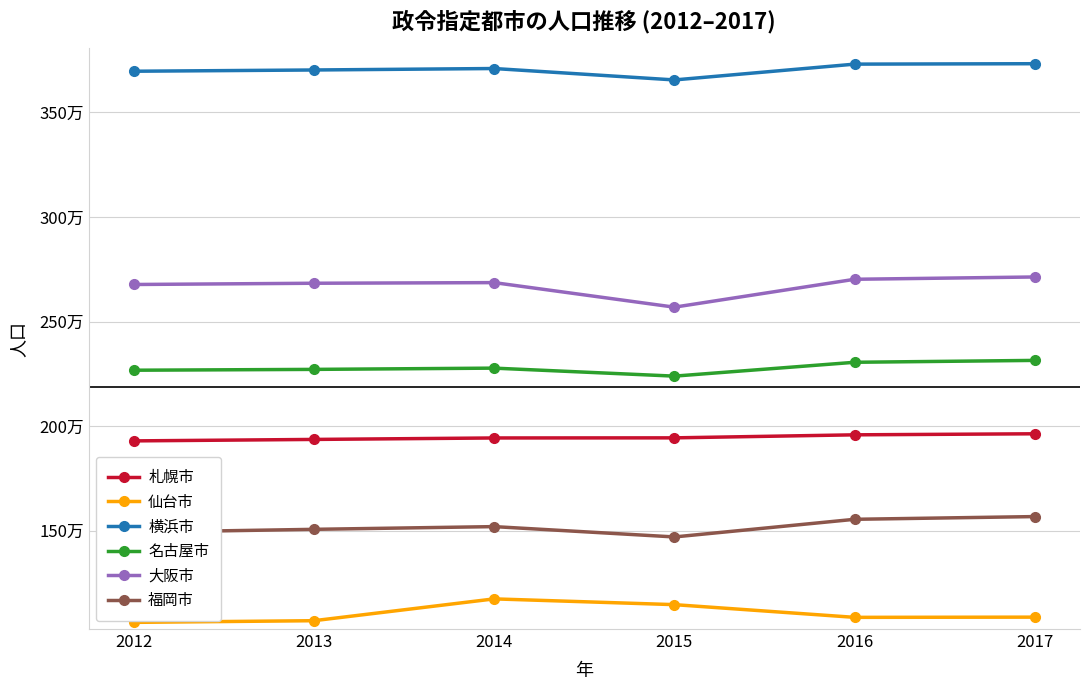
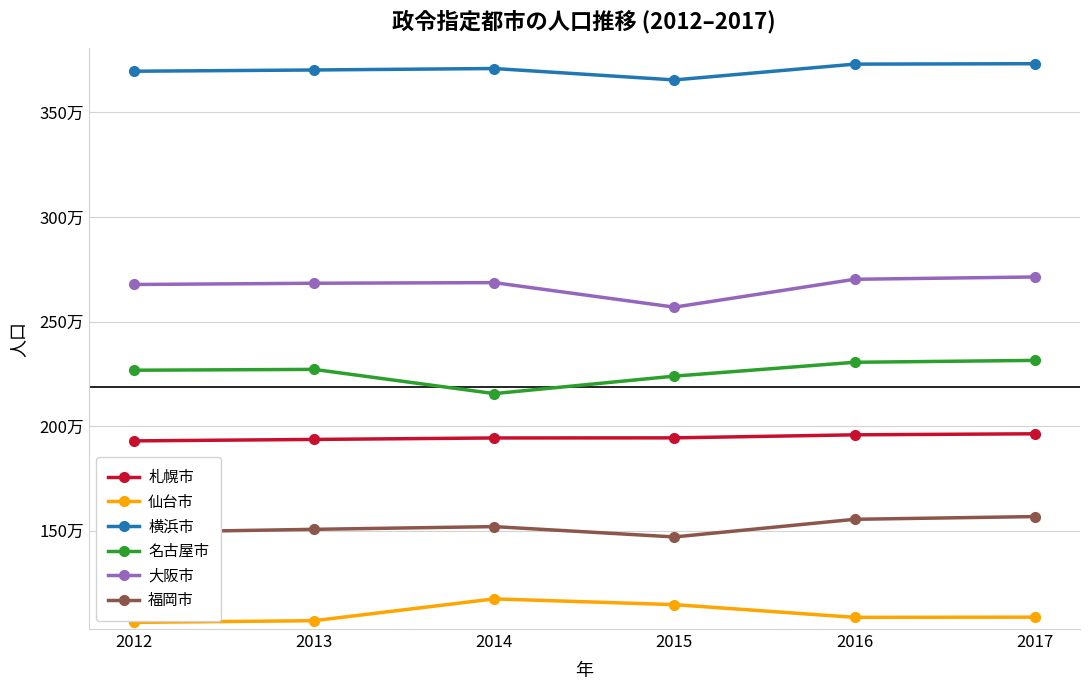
  {
    "札幌市": {
      "2012": "193万",
      "2013": "194万",
      "2014": "194万",
      "2015": "194万",
      "2016": "196万",
      "2017": "196万"
    },
    "仙台市": {
      "2012": "106万",
      "2013": "107万",
      "2014": "117万",
      "2015": "115万",
      "2016": "109万",
      "2017": "109万"
    },
    "横浜市": {
      "2012": "370万",
      "2013": "370万",
      "2014": "371万",
      "2015": "366万",
      "2016": "373万",
      "2017": "373万"
    },
    "名古屋市": {
      "2012": "227万",
      "2013": "227万",
-     "2014": "228万",
+     "2014": "216万",
      "2015": "224万",
      "2016": "231万",
      "2017": "231万"
    },
    "大阪市": {
      "2012": "268万",
      "2013": "268万",
      "2014": "269万",
      "2015": "257万",
      "2016": "270万",
      "2017": "271万"
    },
    "福岡市": {
      "2013": "151万",
      "2014": "152万",
      "2015": "147万",
      "2016": "155万",
      "2017": "157万"
    }
  }
